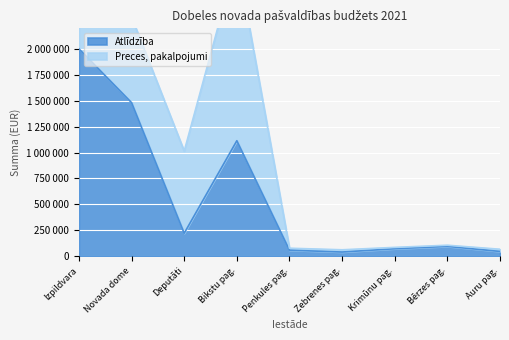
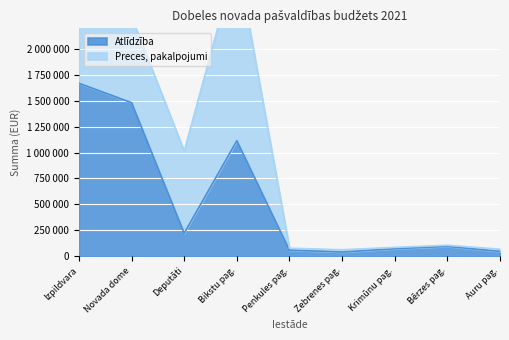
  {
    "Atlīdzība": {
-     "Izpildvara": 2000000,
+     "Izpildvara": 1670000,
      "Novada dome": 1480000,
      "Deputāti": 220000,
      "Bikstu pag.": 1110000
    },
    "Preces, pakalpojumi": {
      "Deputāti": 790000
    }
  }
